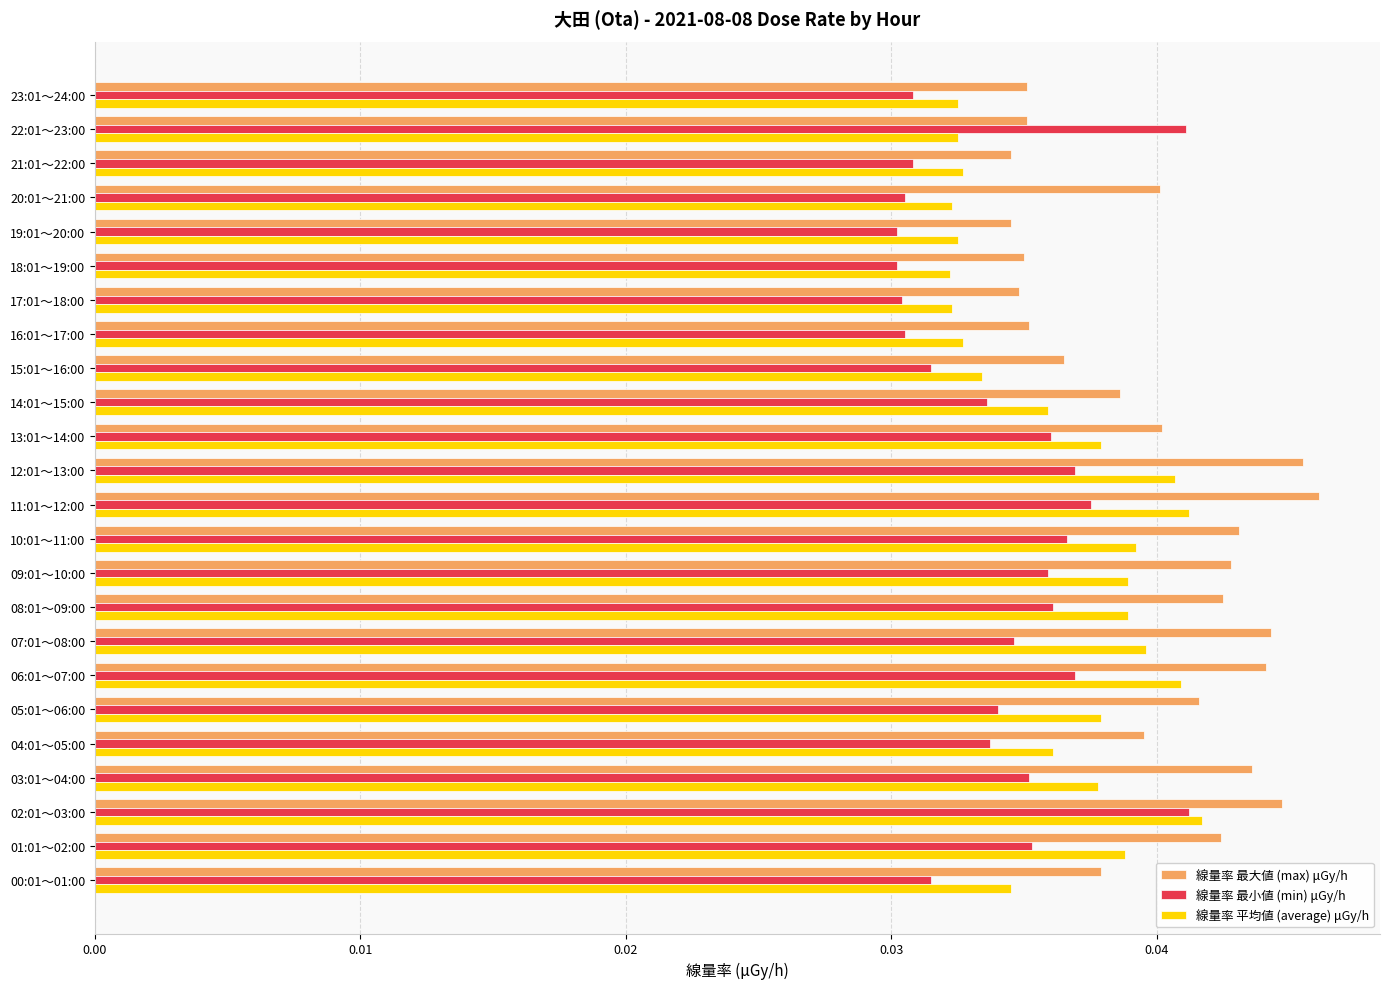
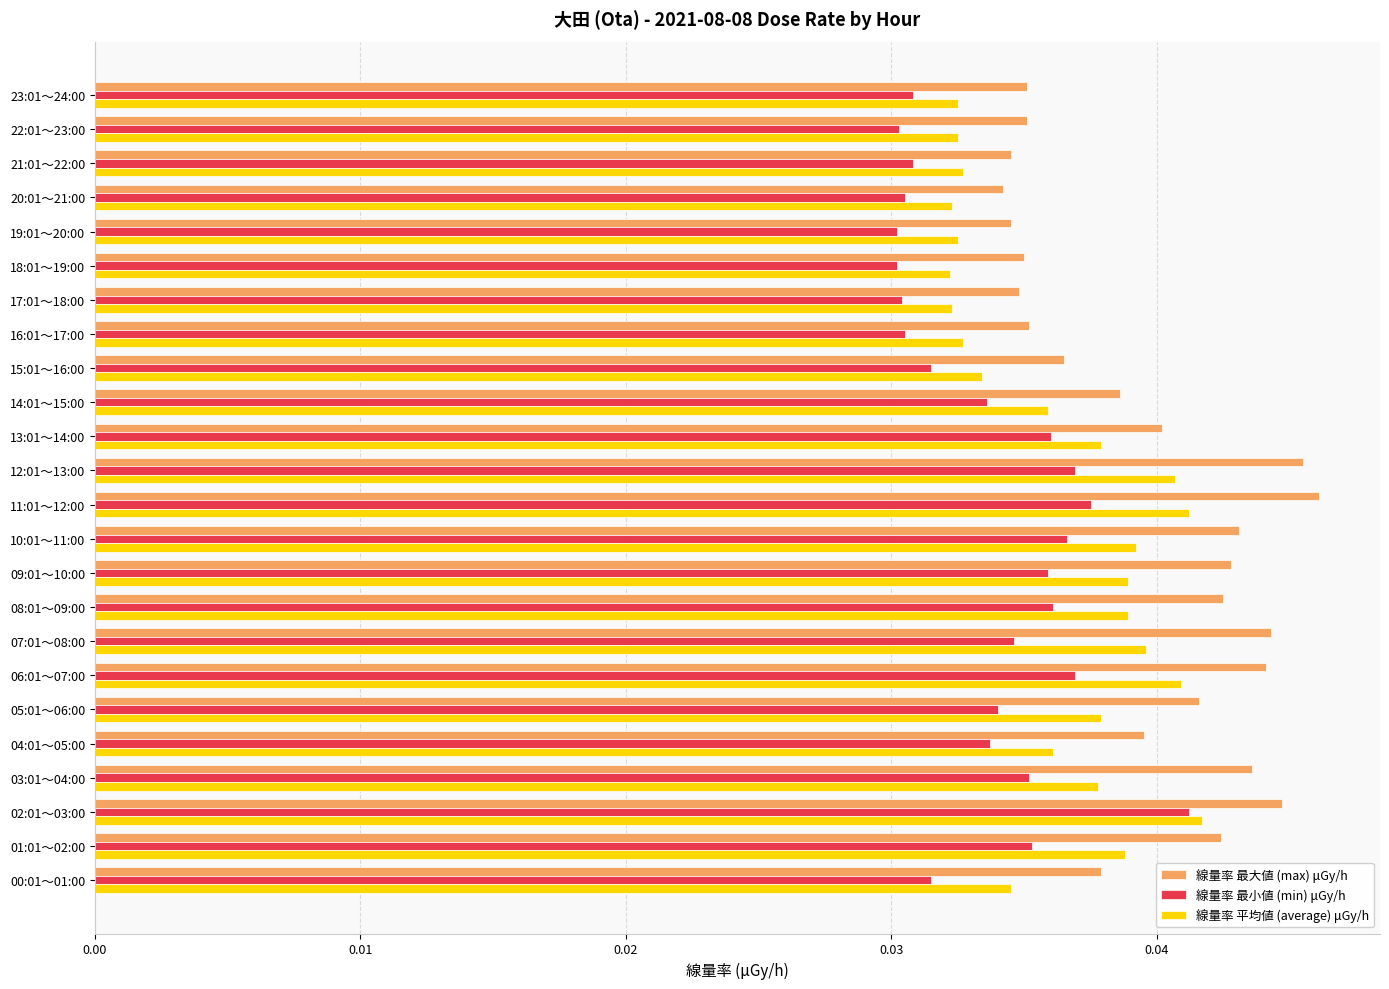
  {
    "線量率 最大値 (max) μGy/h": {
      "23:01～24:00": 0.0351,
      "22:01～23:00": 0.0351,
      "21:01～22:00": 0.0345,
-     "20:01～21:00": 0.0401,
+     "20:01～21:00": 0.0342,
      "19:01～20:00": 0.0345,
      "18:01～19:00": 0.0350,
      "17:01～18:00": 0.0348,
      "16:01～17:00": 0.0352,
      "15:01～16:00": 0.0365,
      "14:01～15:00": 0.0386,
      "13:01～14:00": 0.0402,
      "12:01～13:00": 0.0455,
      "11:01～12:00": 0.0461,
      "10:01～11:00": 0.0431,
      "09:01～10:00": 0.0428,
      "08:01～09:00": 0.0425,
      "07:01～08:00": 0.0443,
      "06:01～07:00": 0.0441,
      "05:01～06:00": 0.0416,
      "04:01～05:00": 0.0395,
      "03:01～04:00": 0.0436,
      "02:01～03:00": 0.0447,
      "01:01～02:00": 0.0424,
      "00:01～01:00": 0.0379
    },
    "線量率 最小値 (min) μGy/h": {
      "23:01～24:00": 0.0308,
-     "22:01～23:00": 0.0411,
+     "22:01～23:00": 0.0303,
      "21:01～22:00": 0.0308,
      "20:01～21:00": 0.0305,
      "19:01～20:00": 0.0302,
      "18:01～19:00": 0.0302,
      "17:01～18:00": 0.0304,
      "16:01～17:00": 0.0305,
      "15:01～16:00": 0.0315,
      "14:01～15:00": 0.0336,
      "13:01～14:00": 0.0360,
      "12:01～13:00": 0.0369,
      "11:01～12:00": 0.0375,
      "10:01～11:00": 0.0366,
      "09:01～10:00": 0.0359,
      "08:01～09:00": 0.0361,
      "07:01～08:00": 0.0346,
      "06:01～07:00": 0.0369,
      "05:01～06:00": 0.0340,
      "04:01～05:00": 0.0337,
      "03:01～04:00": 0.0352,
      "02:01～03:00": 0.0412,
      "01:01～02:00": 0.0353,
      "00:01～01:00": 0.0315
    },
    "線量率 平均値 (average) μGy/h": {
      "23:01～24:00": 0.0325,
      "22:01～23:00": 0.0325,
      "21:01～22:00": 0.0327,
      "20:01～21:00": 0.0323,
      "19:01～20:00": 0.0325,
      "18:01～19:00": 0.0322,
      "17:01～18:00": 0.0323,
      "16:01～17:00": 0.0327,
      "15:01～16:00": 0.0334,
      "14:01～15:00": 0.0359,
      "13:01～14:00": 0.0379,
      "12:01～13:00": 0.0407,
      "11:01～12:00": 0.0412,
      "10:01～11:00": 0.0392,
      "09:01～10:00": 0.0389,
      "08:01～09:00": 0.0389,
      "07:01～08:00": 0.0396,
      "06:01～07:00": 0.0409,
      "05:01～06:00": 0.0379,
      "04:01～05:00": 0.0361,
      "03:01～04:00": 0.0378,
      "02:01～03:00": 0.0417,
      "01:01～02:00": 0.0388,
      "00:01～01:00": 0.0345
    }
  }
